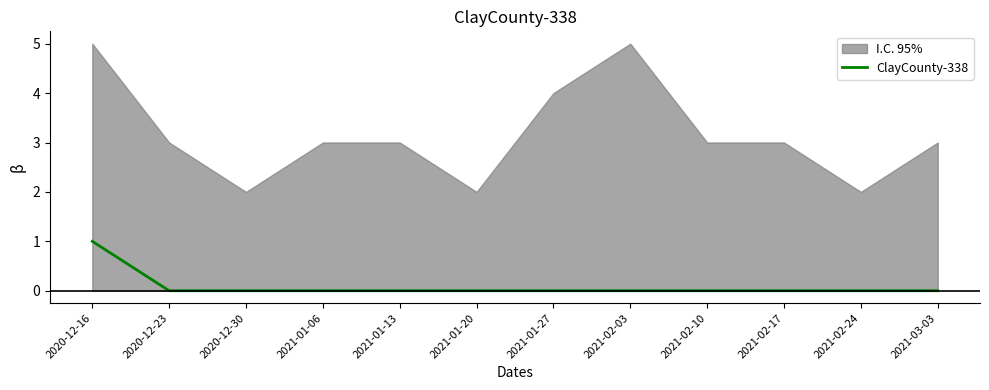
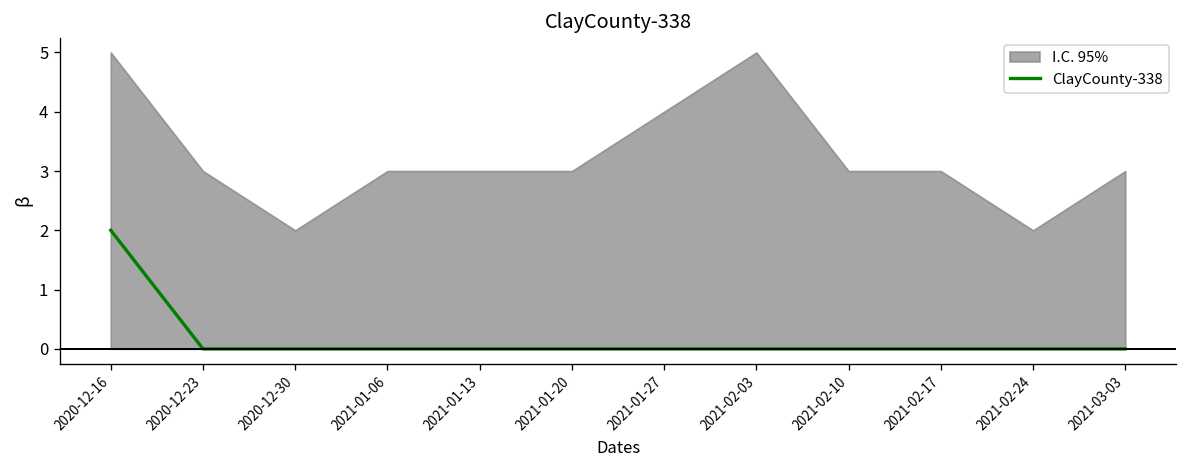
  {
    "ClayCounty-338": {
-     "2020-12-16": 1,
+     "2020-12-16": 2,
      "2020-12-23": 0,
      "2020-12-30": 0,
      "2021-01-06": 0,
      "2021-01-13": 0,
      "2021-01-20": 0,
      "2021-01-27": 0,
      "2021-02-03": 0,
      "2021-02-10": 0,
      "2021-02-17": 0,
      "2021-02-24": 0,
      "2021-03-03": 0
    },
    "I.C. 95%": {
      "2020-12-16": 5,
      "2020-12-23": 3,
      "2020-12-30": 2,
      "2021-01-06": 3,
      "2021-01-13": 3,
-     "2021-01-20": 2,
+     "2021-01-20": 3,
      "2021-01-27": 4,
      "2021-02-03": 5,
      "2021-02-10": 3,
      "2021-02-17": 3,
      "2021-02-24": 2,
      "2021-03-03": 3
    }
  }
